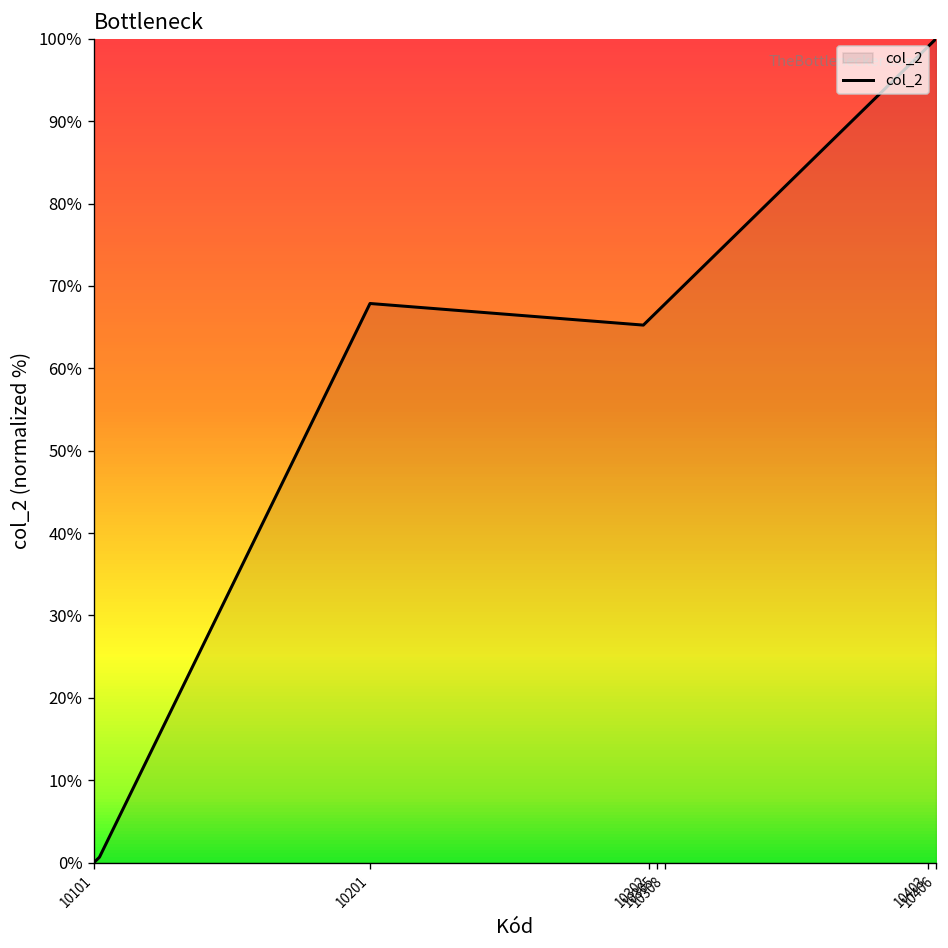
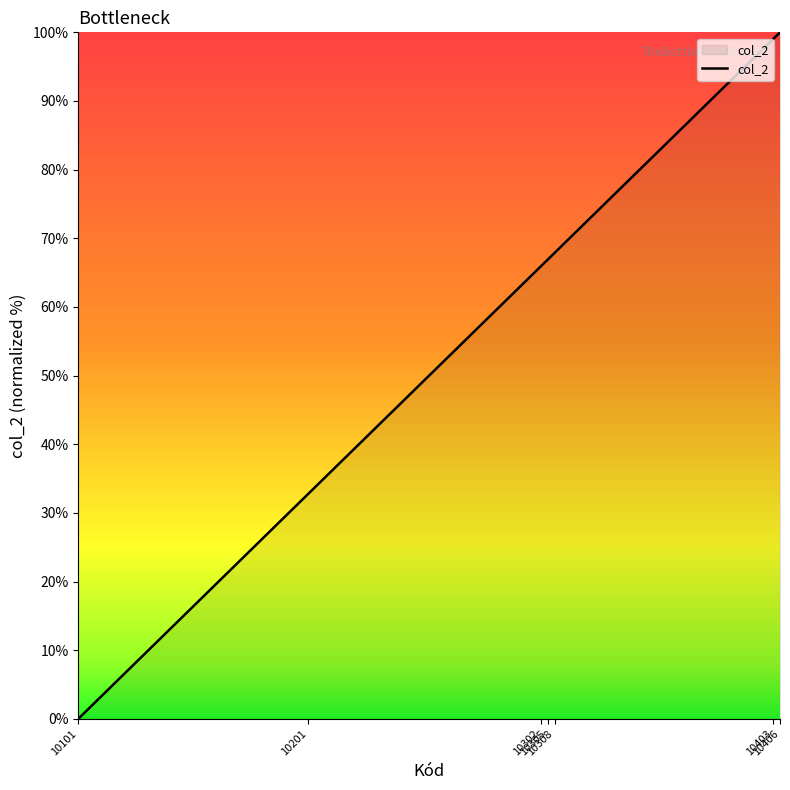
  {
    "10101": "0%",
-   "10201": "68%",
+   "10201": "33%",
    "10302": "66%",
    "10305": "67%",
    "10308": "68%",
    "10406": "100%"
  }
